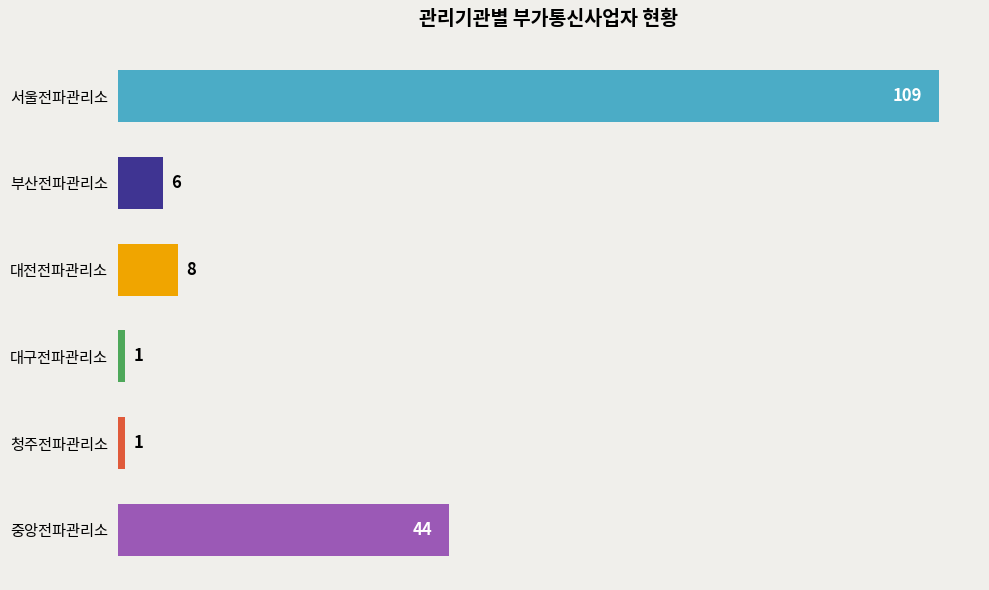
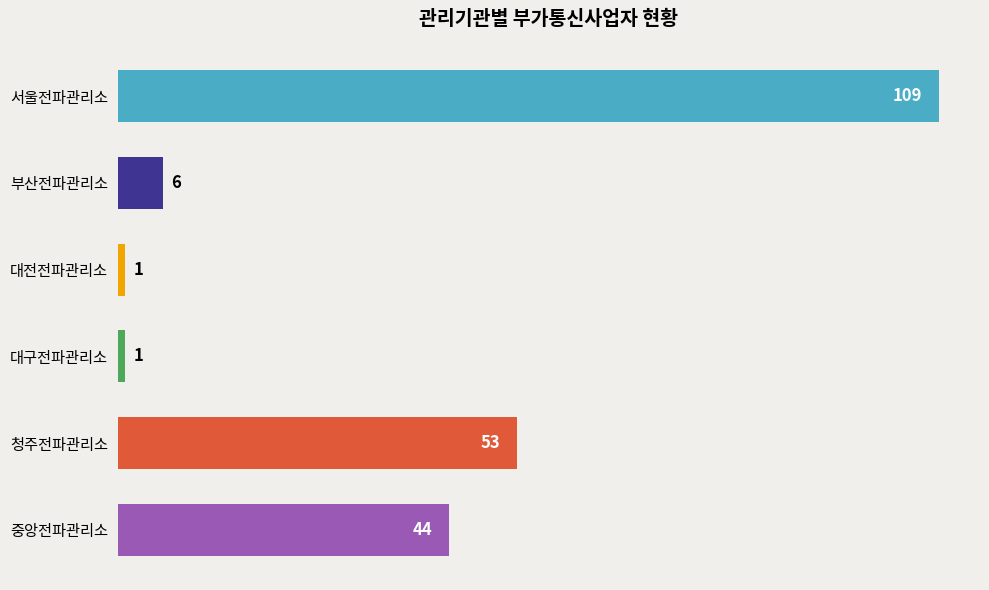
  {
    "서울전파관리소": 109,
    "부산전파관리소": 6,
-   "대전전파관리소": 8,
+   "대전전파관리소": 1,
    "대구전파관리소": 1,
-   "청주전파관리소": 1,
+   "청주전파관리소": 53,
    "중앙전파관리소": 44
  }
